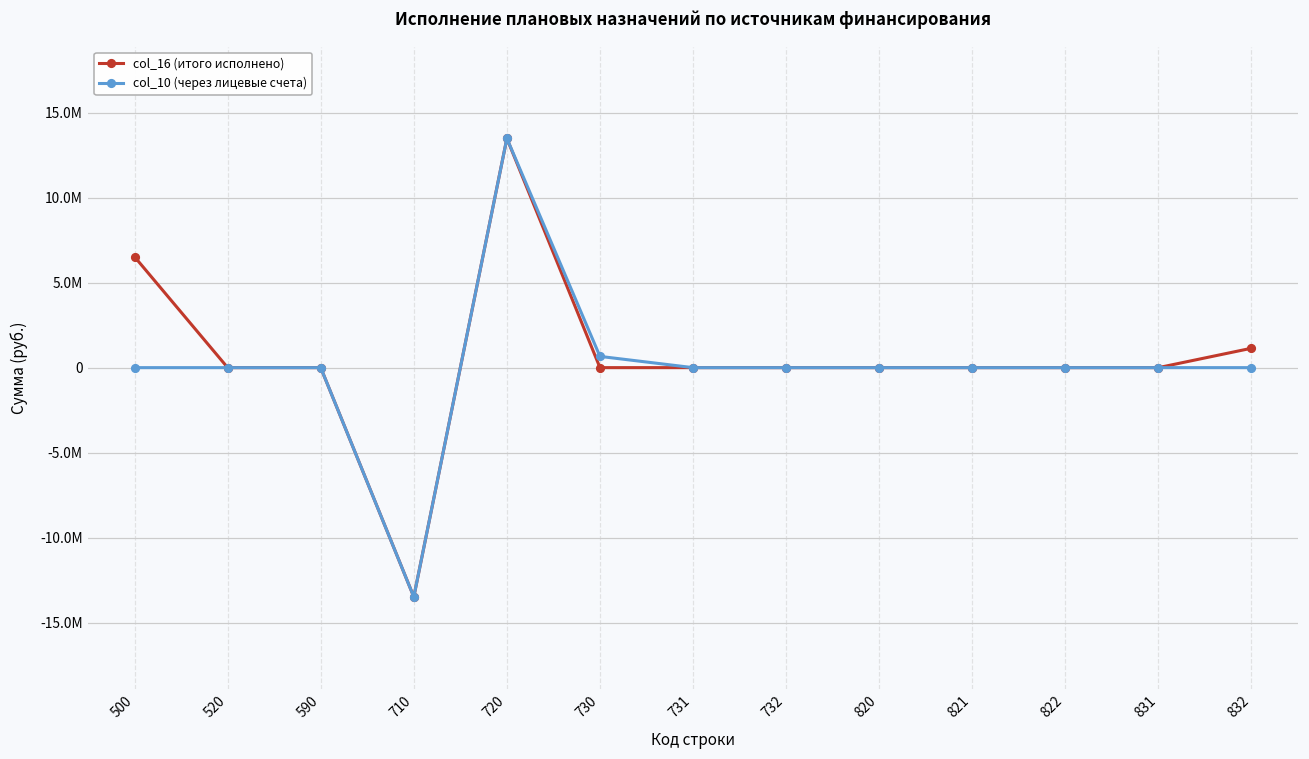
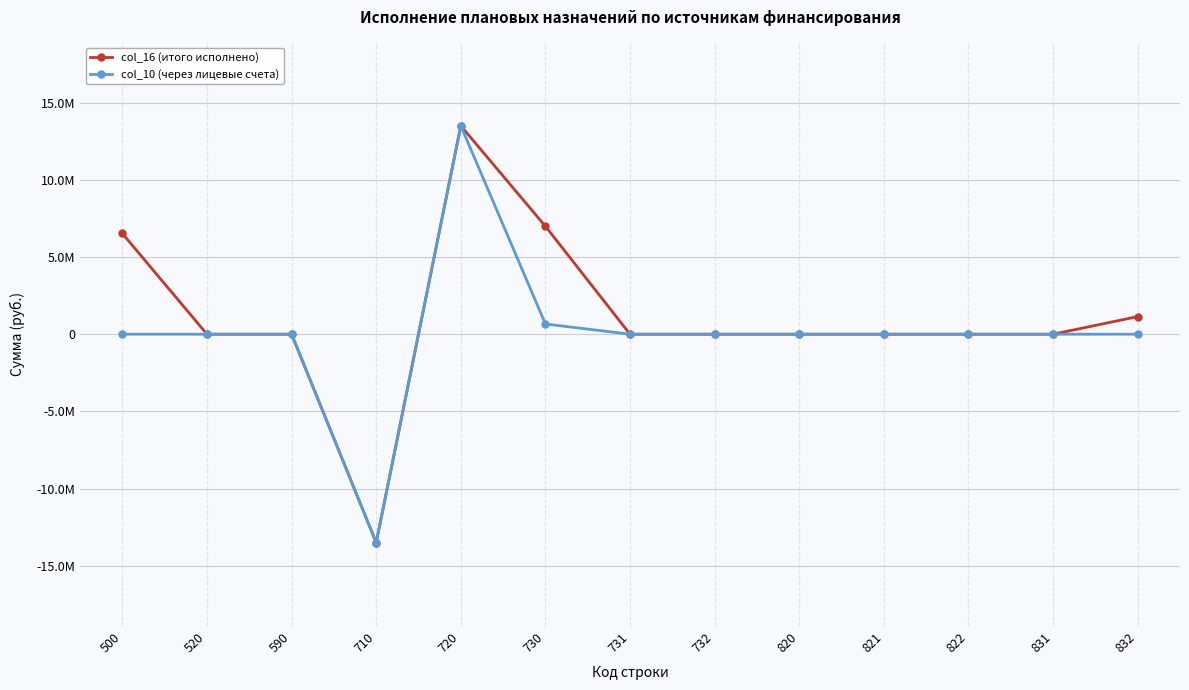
  {
    "col_16 (итого исполнено)": {
      "500": 6500000,
-     "730": 0,
+     "730": 7000000,
      "832": 1100000
    },
    "col_10 (через лицевые счета)": {
      "500": 0,
      "730": 700000,
      "832": 0
    }
  }
